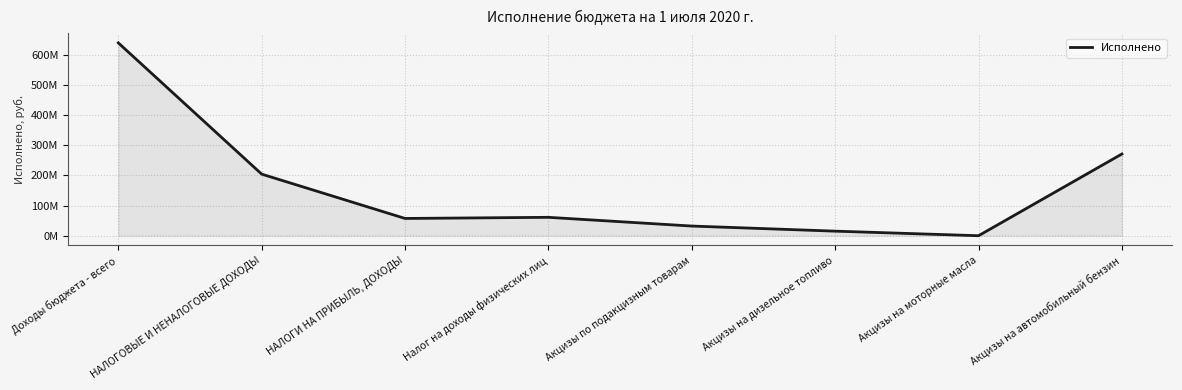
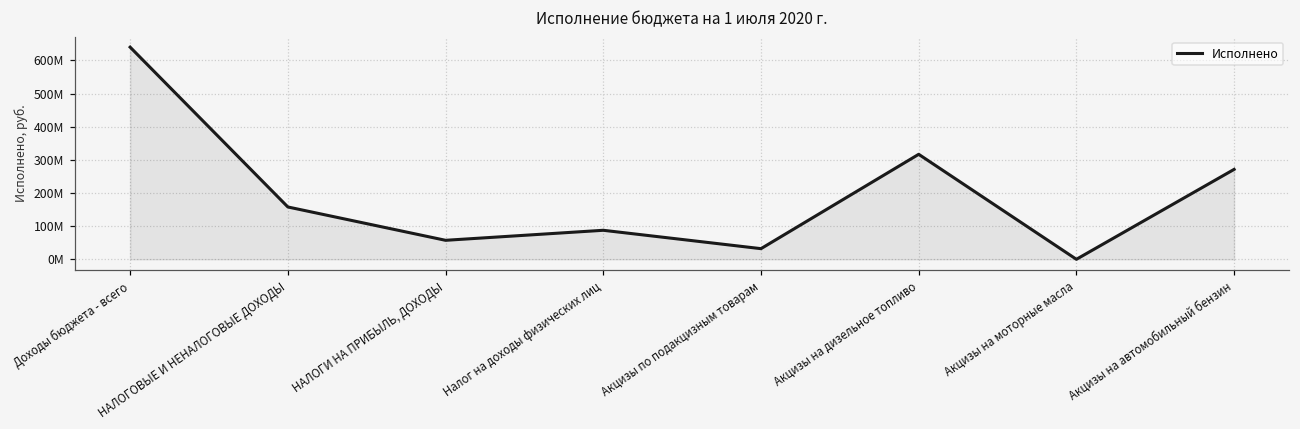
  {
    "Доходы бюджета - всего": 640000000,
-   "НАЛОГОВЫЕ И НЕНАЛОГОВЫЕ ДОХОДЫ": 200000000,
+   "НАЛОГОВЫЕ И НЕНАЛОГОВЫЕ ДОХОДЫ": 160000000,
    "НАЛОГИ НА ПРИБЫЛЬ, ДОХОДЫ": 60000000,
-   "Налог на доходы физических лиц": 60000000,
+   "Налог на доходы физических лиц": 90000000,
    "Акцизы по подакцизным товарам": 30000000,
-   "Акцизы на дизельное топливо": 20000000,
+   "Акцизы на дизельное топливо": 320000000,
    "Акцизы на моторные масла": 0,
    "Акцизы на автомобильный бензин": 270000000
  }
